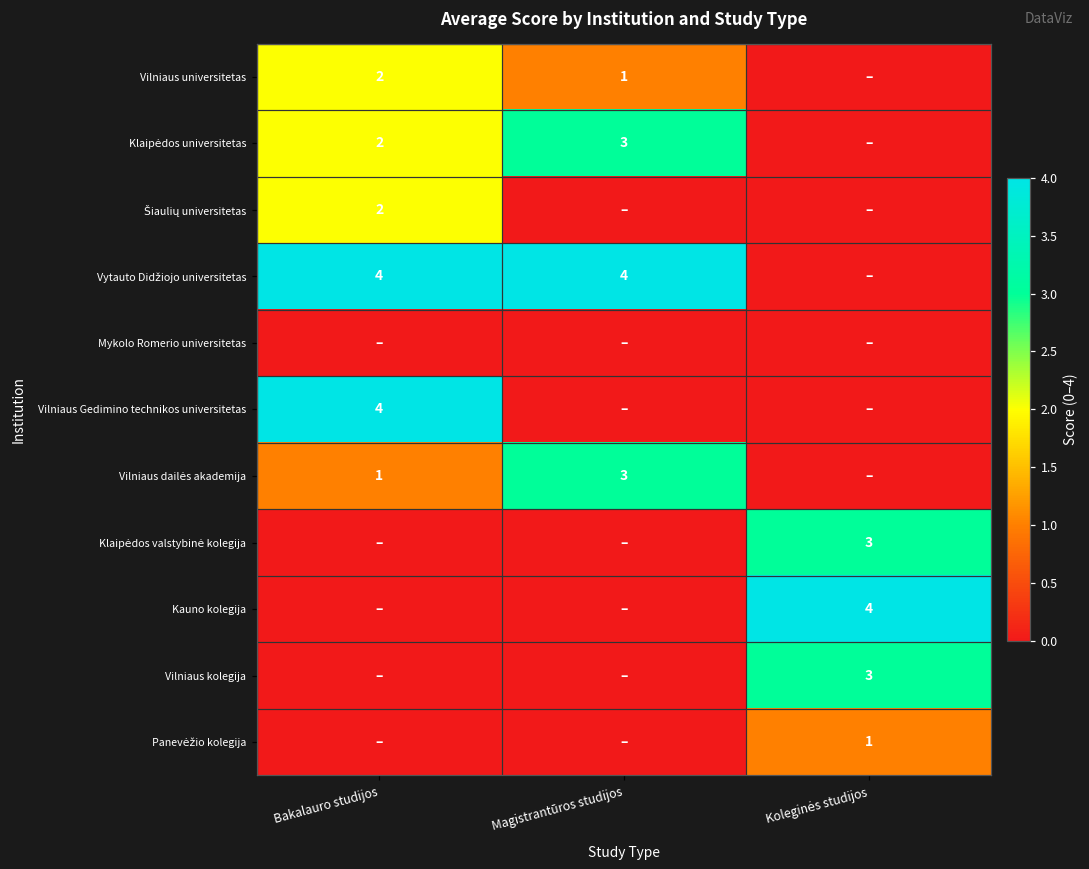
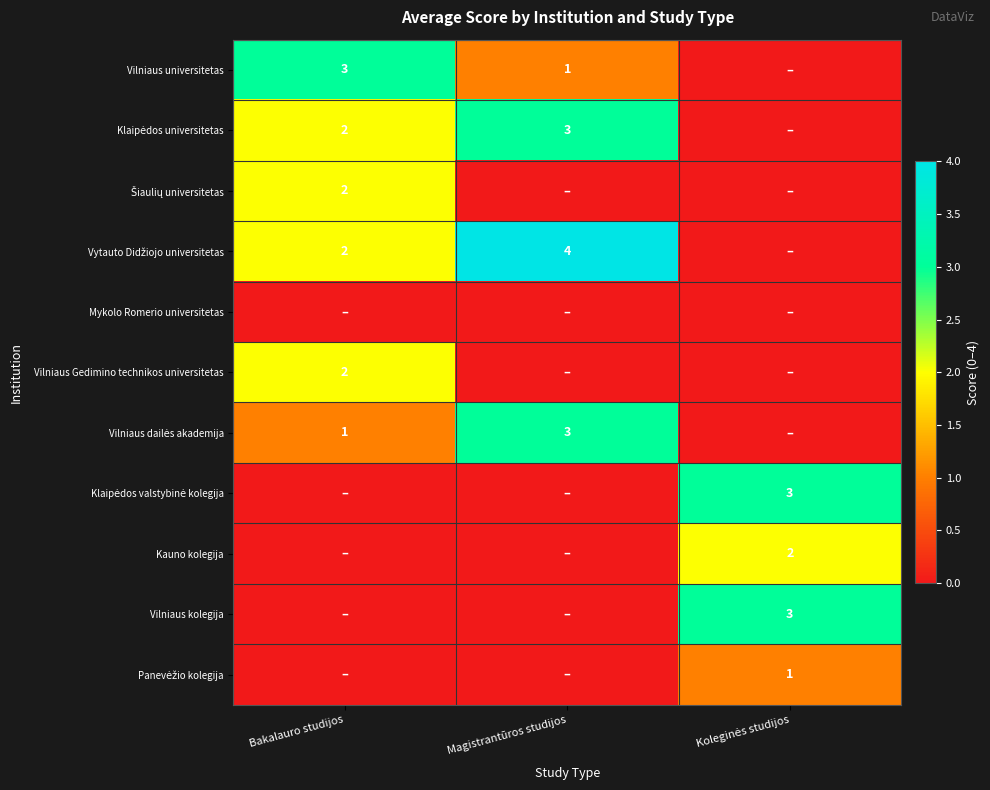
  {
    "Vilniaus universitetas": {
-     "Bakalauro studijos": 2,
+     "Bakalauro studijos": 3,
      "Magistrantūros studijos": 1
    },
    "Klaipėdos universitetas": {
      "Bakalauro studijos": 2,
      "Magistrantūros studijos": 3
    },
    "Šiaulių universitetas": {
      "Bakalauro studijos": 2
    },
    "Vytauto Didžiojo universitetas": {
-     "Bakalauro studijos": 4,
+     "Bakalauro studijos": 2,
      "Magistrantūros studijos": 4
    },
    "Vilniaus Gedimino technikos universitetas": {
-     "Bakalauro studijos": 4
+     "Bakalauro studijos": 2
    },
    "Vilniaus dailės akademija": {
      "Bakalauro studijos": 1,
      "Magistrantūros studijos": 3
    },
    "Klaipėdos valstybinė kolegija": {
      "Koleginės studijos": 3
    },
    "Kauno kolegija": {
-     "Koleginės studijos": 4
+     "Koleginės studijos": 2
    },
    "Vilniaus kolegija": {
      "Koleginės studijos": 3
    },
    "Panevėžio kolegija": {
      "Koleginės studijos": 1
    }
  }
